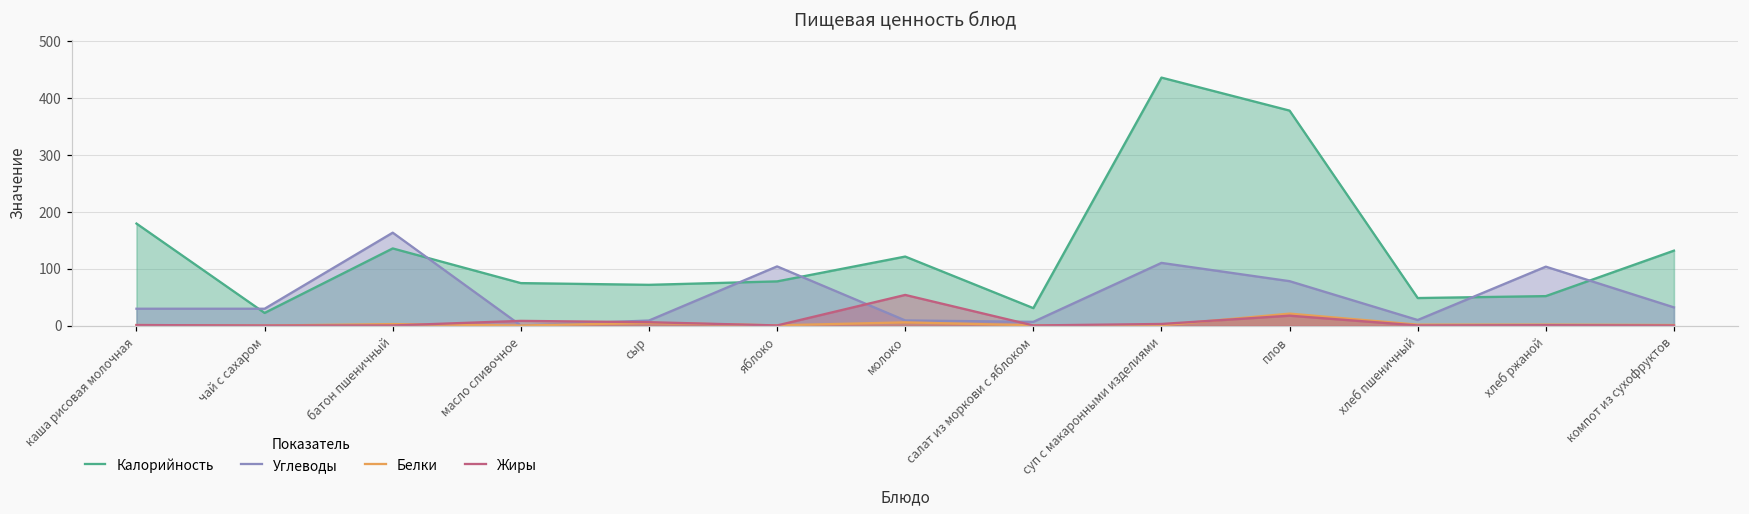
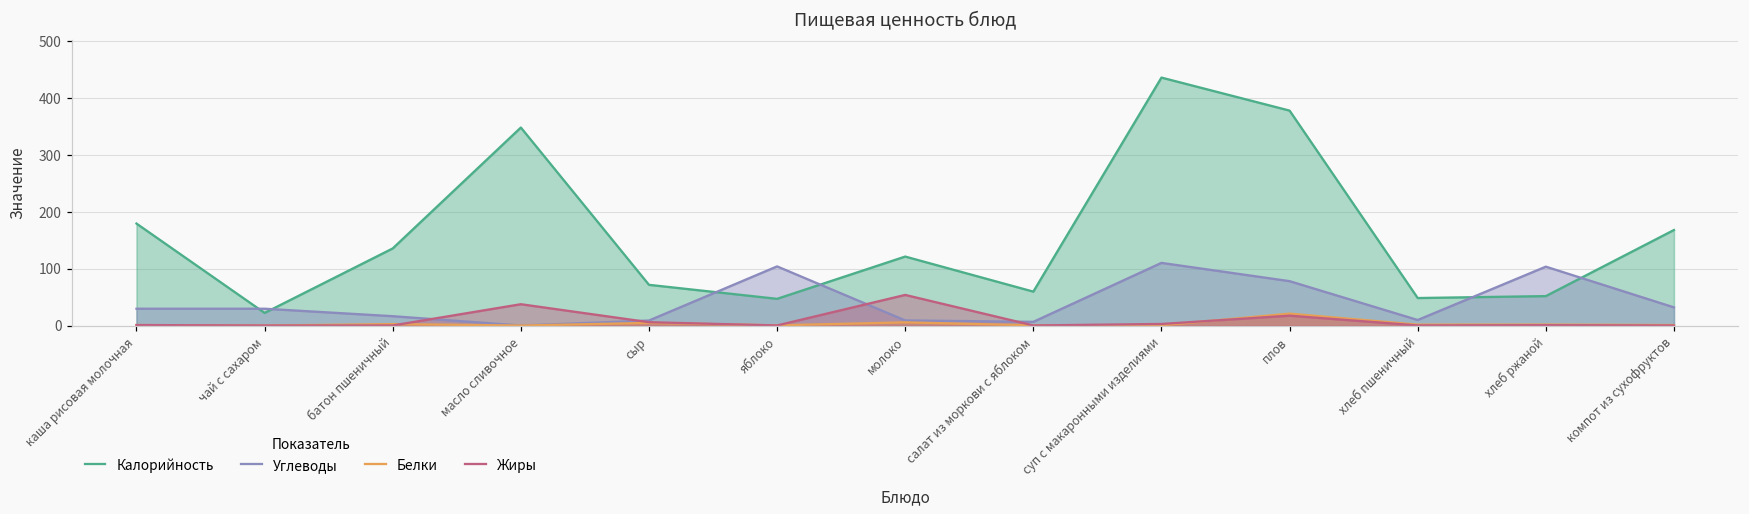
  {
    "Калорийность": {
      "каша рисовая молочная": 180,
      "чай с сахаром": 20,
      "батон пшеничный": 140,
-     "масло сливочное": 70,
+     "масло сливочное": 350,
      "сыр": 70,
-     "яблоко": 80,
+     "яблоко": 50,
      "молоко": 120,
-     "салат из моркови с яблоком": 30,
+     "салат из моркови с яблоком": 60,
      "суп с макаронными изделиями": 440,
      "плов": 380,
      "хлеб пшеничный": 50,
      "хлеб ржаной": 50,
-     "компот из сухофруктов": 130
+     "компот из сухофруктов": 170
    },
    "Углеводы": {
      "каша рисовая молочная": 30,
      "чай с сахаром": 30,
-     "батон пшеничный": 160,
+     "батон пшеничный": 20,
      "яблоко": 100,
      "салат из моркови с яблоком": 10,
      "суп с макаронными изделиями": 110,
      "плов": 80,
      "хлеб пшеничный": 10,
      "хлеб ржаной": 100,
      "компот из сухофруктов": 30
    },
    "Жиры": {
-     "масло сливочное": 10,
+     "масло сливочное": 40,
      "молоко": 50
    }
  }
